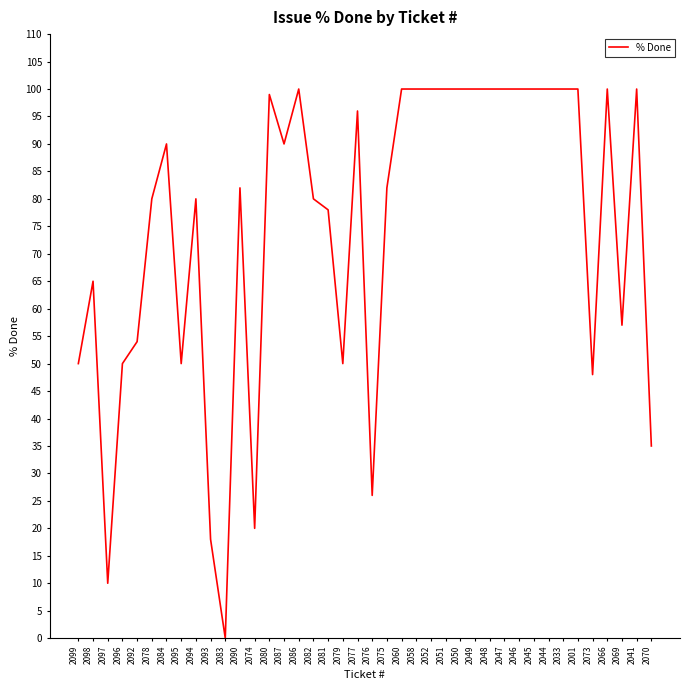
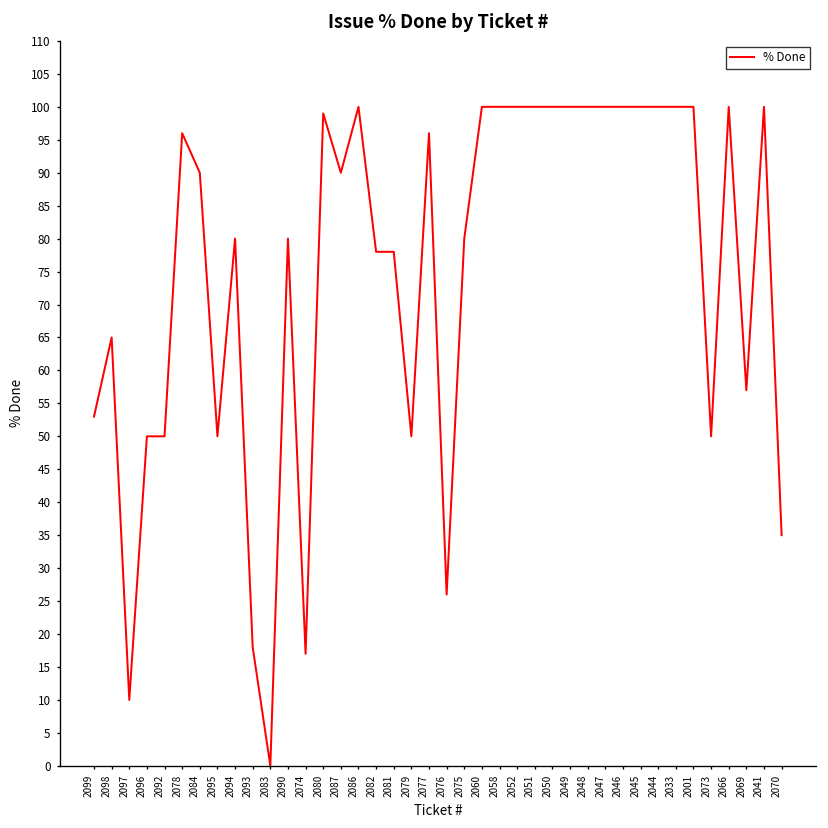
  {
-   "2099": 50,
+   "2099": 53,
    "2098": 65,
    "2097": 10,
    "2096": 50,
-   "2092": 54,
-   "2078": 80,
+   "2092": 50,
+   "2078": 96,
    "2084": 90,
    "2095": 50,
    "2094": 80,
    "2093": 18,
    "2083": 0,
-   "2090": 82,
-   "2074": 20,
+   "2090": 80,
+   "2074": 17,
    "2080": 99,
    "2087": 90,
    "2086": 100,
-   "2082": 80,
+   "2082": 78,
    "2081": 78,
    "2079": 50,
    "2077": 96,
    "2076": 26,
-   "2075": 82,
+   "2075": 80,
    "2060": 100,
    "2058": 100,
    "2052": 100,
    "2051": 100,
    "2050": 100,
    "2049": 100,
    "2048": 100,
    "2047": 100,
    "2046": 100,
    "2045": 100,
    "2044": 100,
    "2033": 100,
    "2001": 100,
-   "2073": 48,
+   "2073": 50,
    "2066": 100,
    "2069": 57,
    "2041": 100,
    "2070": 35
  }
